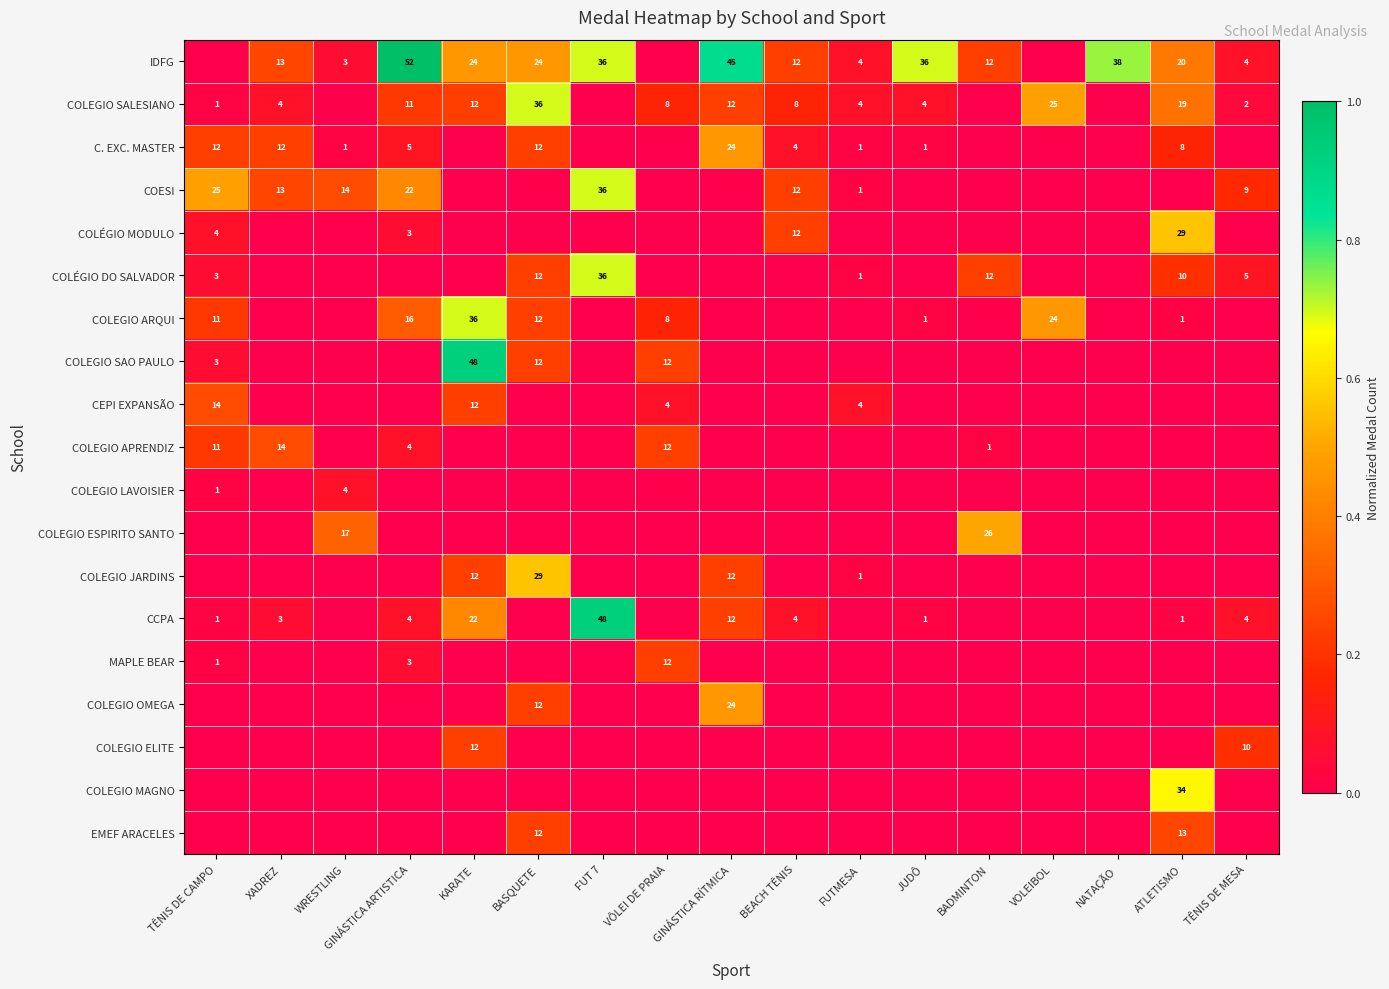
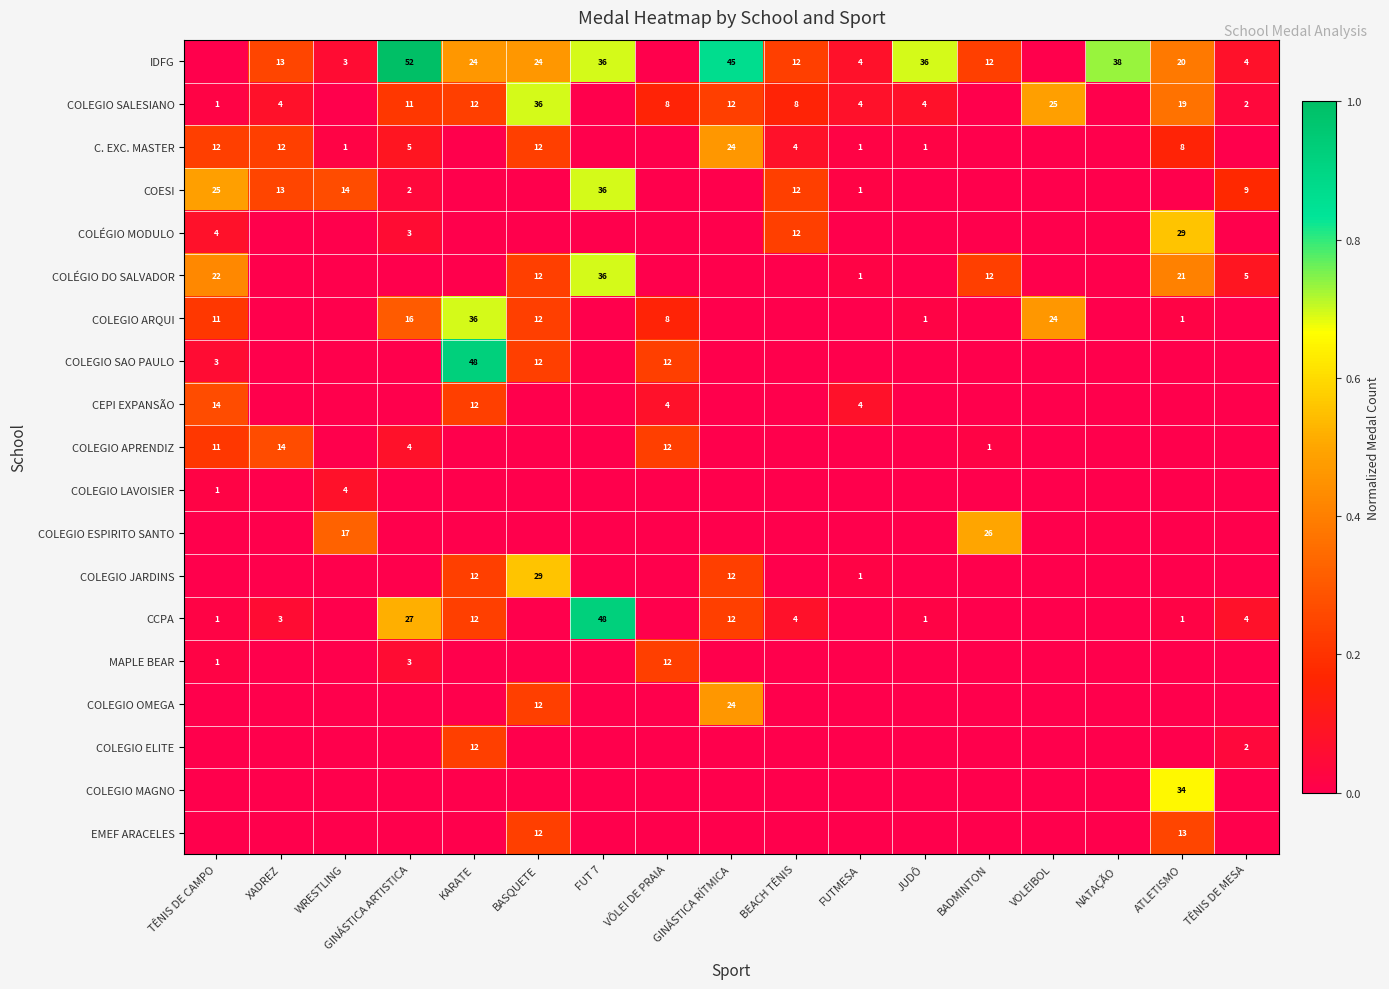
  {
    "IDFG": {
      "XADREZ": 13,
      "WRESTLING": 3,
      "GINÁSTICA ARTISTICA": 52,
      "KARATE": 24,
      "BASQUETE": 24,
      "FUT 7": 36,
      "GINÁSTICA RÍTMICA": 45,
      "BEACH TÊNIS": 12,
      "FUTMESA": 4,
      "JUDÔ": 36,
      "BADMINTON": 12,
      "NATAÇÃO": 38,
      "ATLETISMO": 20,
      "TÊNIS DE MESA": 4
    },
    "COLEGIO SALESIANO": {
      "TÊNIS DE CAMPO": 1,
      "XADREZ": 4,
      "GINÁSTICA ARTISTICA": 11,
      "KARATE": 12,
      "BASQUETE": 36,
      "VÔLEI DE PRAIA": 8,
      "GINÁSTICA RÍTMICA": 12,
      "BEACH TÊNIS": 8,
      "FUTMESA": 4,
      "JUDÔ": 4,
      "VOLEIBOL": 25,
      "ATLETISMO": 19,
      "TÊNIS DE MESA": 2
    },
    "C. EXC. MASTER": {
      "TÊNIS DE CAMPO": 12,
      "XADREZ": 12,
      "WRESTLING": 1,
      "GINÁSTICA ARTISTICA": 5,
      "BASQUETE": 12,
      "GINÁSTICA RÍTMICA": 24,
      "BEACH TÊNIS": 4,
      "FUTMESA": 1,
      "JUDÔ": 1,
      "ATLETISMO": 8
    },
    "COESI": {
      "TÊNIS DE CAMPO": 25,
      "XADREZ": 13,
      "WRESTLING": 14,
-     "GINÁSTICA ARTISTICA": 22,
+     "GINÁSTICA ARTISTICA": 2,
      "FUT 7": 36,
      "BEACH TÊNIS": 12,
      "FUTMESA": 1,
      "TÊNIS DE MESA": 9
    },
    "COLÉGIO MODULO": {
      "TÊNIS DE CAMPO": 4,
      "GINÁSTICA ARTISTICA": 3,
      "BEACH TÊNIS": 12,
      "ATLETISMO": 29
    },
    "COLÉGIO DO SALVADOR": {
-     "TÊNIS DE CAMPO": 3,
+     "TÊNIS DE CAMPO": 22,
      "BASQUETE": 12,
      "FUT 7": 36,
      "FUTMESA": 1,
      "BADMINTON": 12,
-     "ATLETISMO": 10,
+     "ATLETISMO": 21,
      "TÊNIS DE MESA": 5
    },
    "COLEGIO ARQUI": {
      "TÊNIS DE CAMPO": 11,
      "GINÁSTICA ARTISTICA": 16,
      "KARATE": 36,
      "BASQUETE": 12,
      "VÔLEI DE PRAIA": 8,
      "JUDÔ": 1,
      "VOLEIBOL": 24,
      "ATLETISMO": 1
    },
    "COLEGIO SAO PAULO": {
      "TÊNIS DE CAMPO": 3,
      "KARATE": 48,
      "BASQUETE": 12,
      "VÔLEI DE PRAIA": 12
    },
    "CEPI EXPANSÃO": {
      "TÊNIS DE CAMPO": 14,
      "KARATE": 12,
      "VÔLEI DE PRAIA": 4,
      "FUTMESA": 4
    },
    "COLEGIO APRENDIZ": {
      "TÊNIS DE CAMPO": 11,
      "XADREZ": 14,
      "GINÁSTICA ARTISTICA": 4,
      "VÔLEI DE PRAIA": 12,
      "BADMINTON": 1
    },
    "COLEGIO LAVOISIER": {
      "TÊNIS DE CAMPO": 1,
      "WRESTLING": 4
    },
    "COLEGIO ESPIRITO SANTO": {
      "WRESTLING": 17,
      "BADMINTON": 26
    },
    "COLEGIO JARDINS": {
      "KARATE": 12,
      "BASQUETE": 29,
      "GINÁSTICA RÍTMICA": 12,
      "FUTMESA": 1
    },
    "CCPA": {
      "TÊNIS DE CAMPO": 1,
      "XADREZ": 3,
-     "GINÁSTICA ARTISTICA": 4,
-     "KARATE": 22,
+     "GINÁSTICA ARTISTICA": 27,
+     "KARATE": 12,
      "FUT 7": 48,
      "GINÁSTICA RÍTMICA": 12,
      "BEACH TÊNIS": 4,
      "JUDÔ": 1,
      "ATLETISMO": 1,
      "TÊNIS DE MESA": 4
    },
    "MAPLE BEAR": {
      "TÊNIS DE CAMPO": 1,
      "GINÁSTICA ARTISTICA": 3,
      "VÔLEI DE PRAIA": 12
    },
    "COLEGIO OMEGA": {
      "BASQUETE": 12,
      "GINÁSTICA RÍTMICA": 24
    },
    "COLEGIO ELITE": {
      "KARATE": 12,
-     "TÊNIS DE MESA": 10
+     "TÊNIS DE MESA": 2
    },
    "COLEGIO MAGNO": {
      "ATLETISMO": 34
    },
    "EMEF ARACELES": {
      "BASQUETE": 12,
      "ATLETISMO": 13
    }
  }
